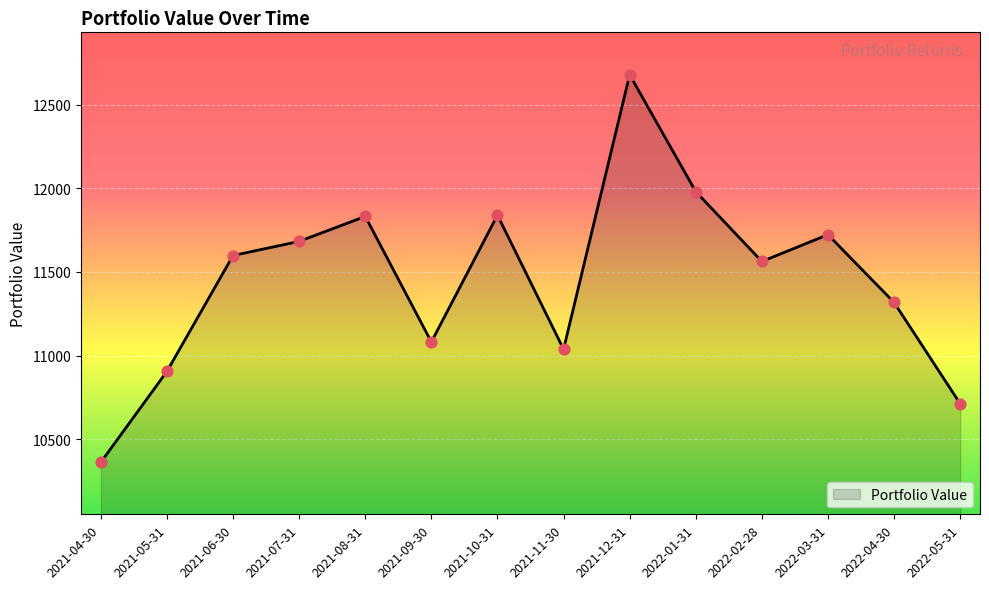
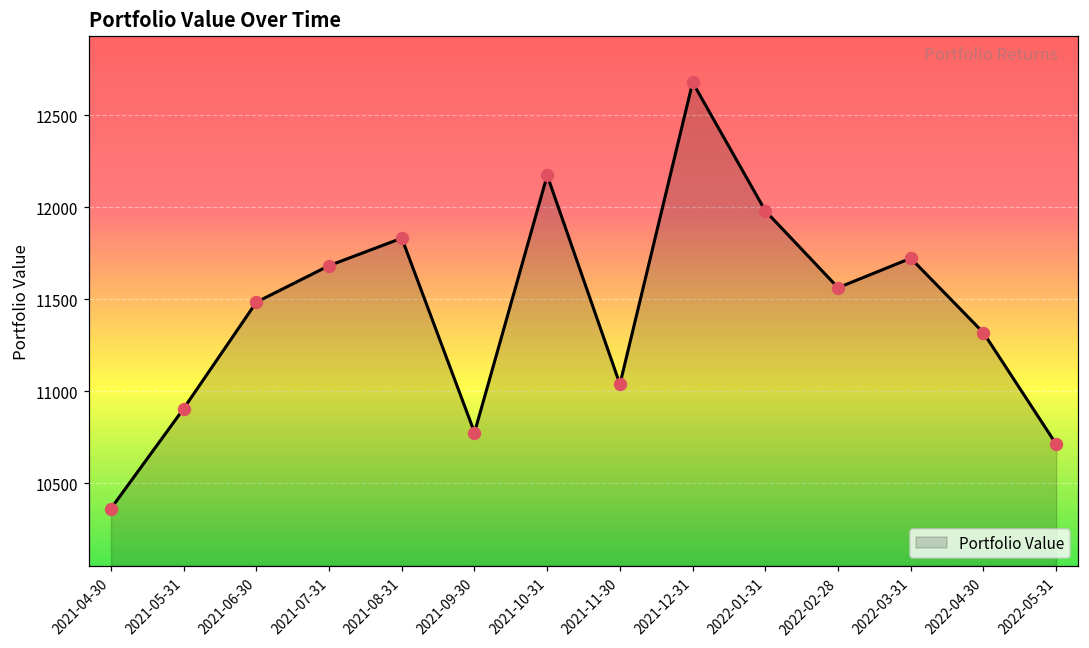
  {
    "2021-04-30": 10360,
    "2021-05-31": 10910,
-   "2021-06-30": 11600,
+   "2021-06-30": 11480,
    "2021-07-31": 11680,
    "2021-08-31": 11830,
-   "2021-09-30": 11080,
-   "2021-10-31": 11840,
+   "2021-09-30": 10780,
+   "2021-10-31": 12170,
    "2021-11-30": 11040,
    "2021-12-31": 12680,
    "2022-01-31": 11980,
    "2022-02-28": 11560,
    "2022-03-31": 11720,
    "2022-04-30": 11320,
    "2022-05-31": 10710
  }
